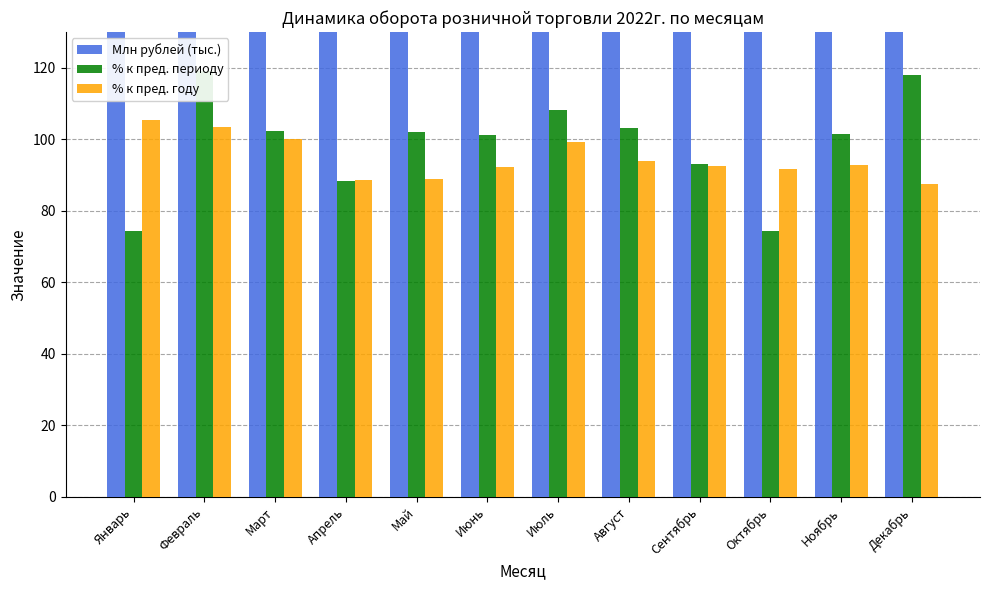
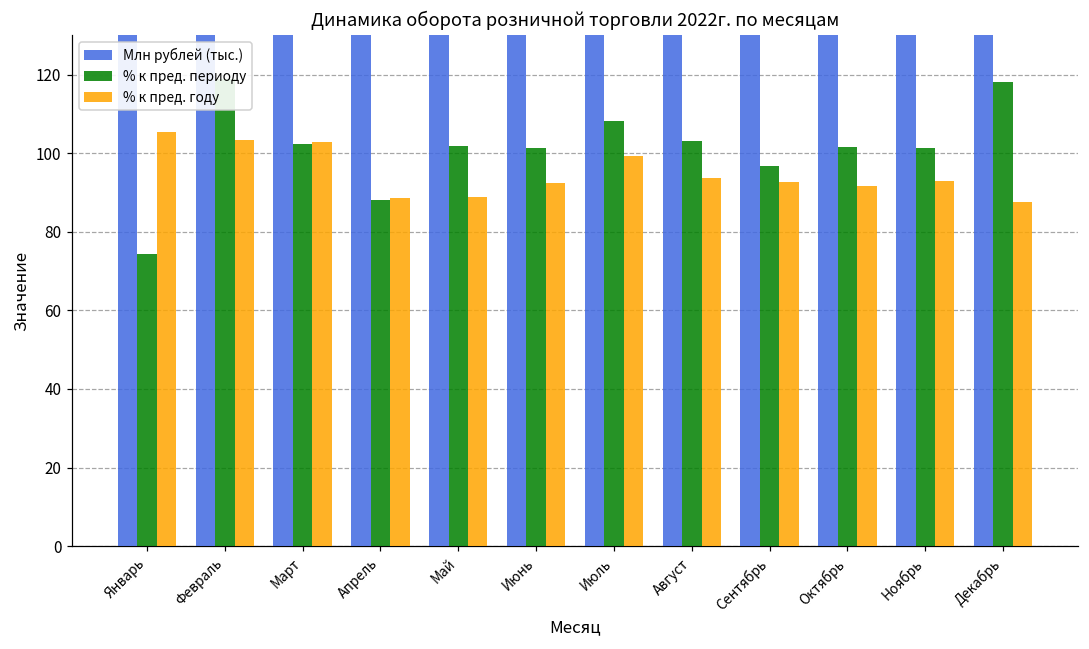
  {
    "% к пред. периоду": {
      "Январь": 74,
      "Март": 102,
      "Апрель": 88,
      "Май": 102,
      "Июнь": 101,
      "Июль": 108,
      "Август": 103,
-     "Сентябрь": 93,
-     "Октябрь": 74,
+     "Сентябрь": 97,
+     "Октябрь": 102,
      "Ноябрь": 101,
      "Декабрь": 118
    },
    "% к пред. году": {
      "Январь": 106,
      "Февраль": 103,
-     "Март": 100,
+     "Март": 103,
      "Апрель": 89,
      "Май": 89,
      "Июнь": 92,
      "Июль": 99,
      "Август": 94,
      "Сентябрь": 93,
      "Октябрь": 92,
      "Ноябрь": 93,
      "Декабрь": 88
    }
  }
